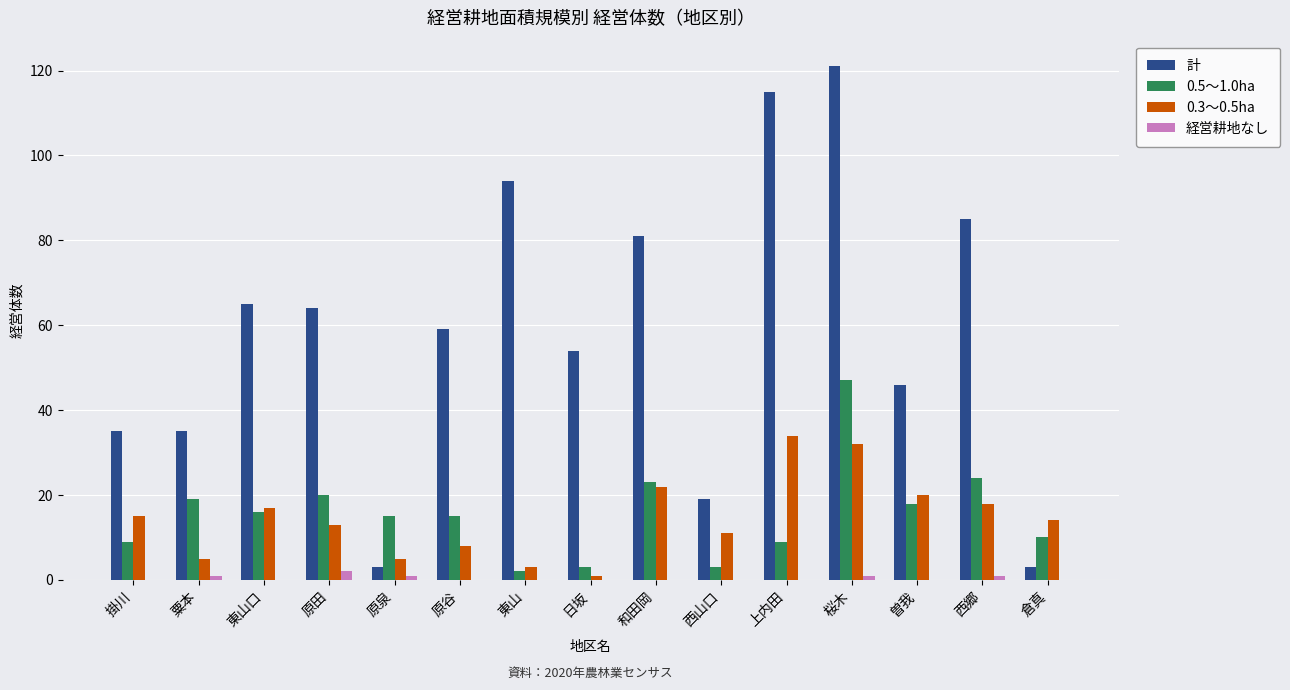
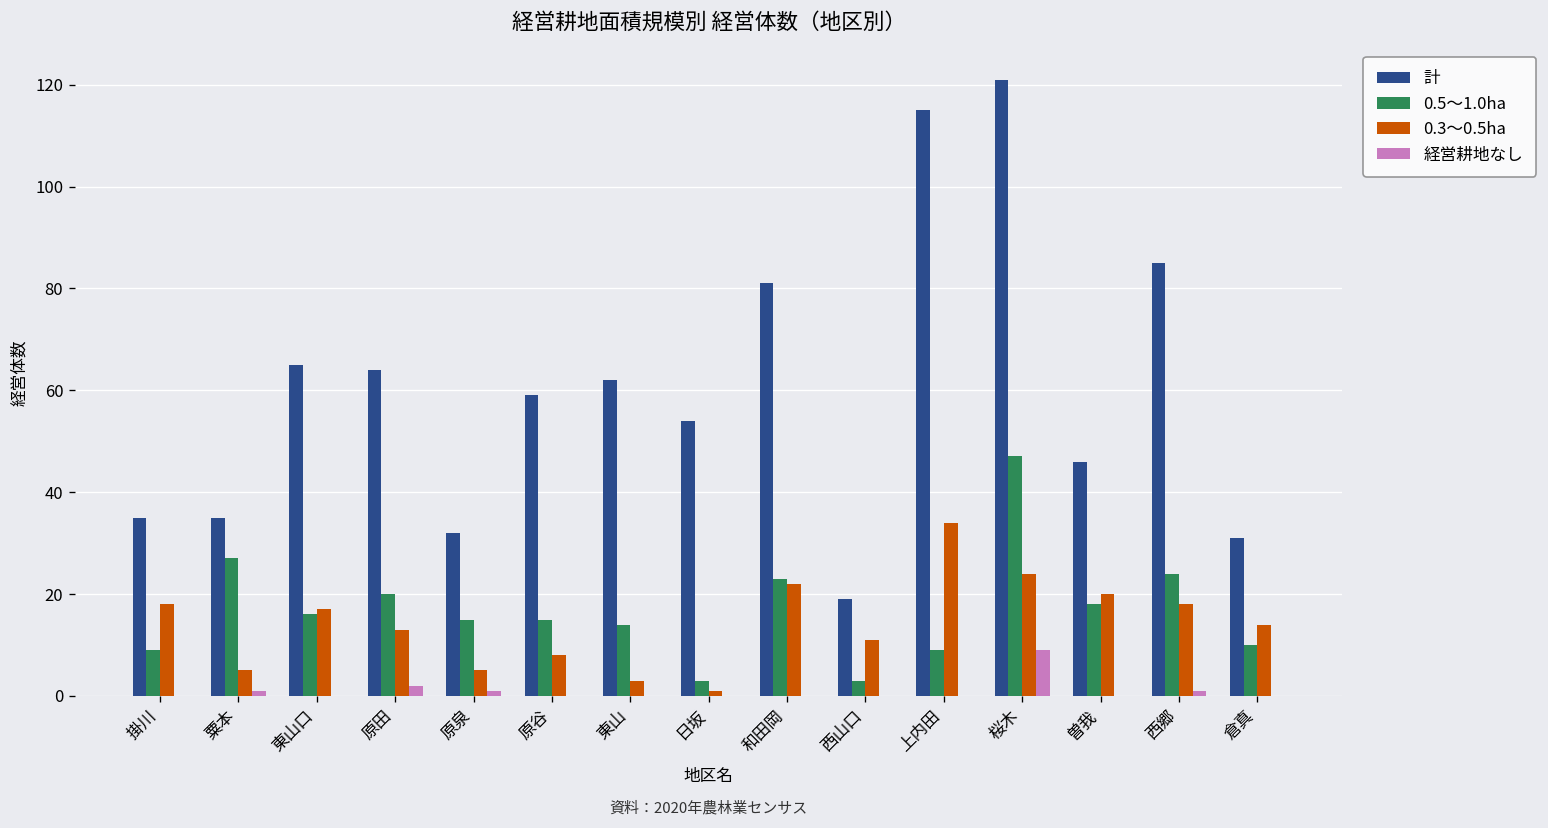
  {
    "計": {
      "掛川": 35,
      "粟本": 35,
      "東山口": 65,
      "原田": 64,
-     "原泉": 3,
+     "原泉": 32,
      "原谷": 59,
-     "東山": 94,
+     "東山": 62,
      "日坂": 54,
      "和田岡": 81,
      "西山口": 19,
      "上内田": 115,
      "桜木": 121,
      "曽我": 46,
      "西郷": 85,
-     "倉真": 3
+     "倉真": 31
    },
    "0.5～1.0ha": {
      "掛川": 9,
-     "粟本": 19,
+     "粟本": 27,
      "東山口": 16,
      "原田": 20,
      "原泉": 15,
      "原谷": 15,
-     "東山": 2,
+     "東山": 14,
      "日坂": 3,
      "和田岡": 23,
      "西山口": 3,
      "上内田": 9,
      "桜木": 47,
      "曽我": 18,
      "西郷": 24,
      "倉真": 10
    },
    "0.3～0.5ha": {
-     "掛川": 15,
+     "掛川": 18,
      "粟本": 5,
      "東山口": 17,
      "原田": 13,
      "原泉": 5,
      "原谷": 8,
      "東山": 3,
      "日坂": 1,
      "和田岡": 22,
      "西山口": 11,
      "上内田": 34,
-     "桜木": 32,
+     "桜木": 24,
      "曽我": 20,
      "西郷": 18,
      "倉真": 14
    },
    "経営耕地なし": {
      "掛川": 0,
      "粟本": 1,
      "東山口": 0,
      "原田": 2,
      "原泉": 1,
      "原谷": 0,
      "東山": 0,
      "日坂": 0,
      "和田岡": 0,
      "西山口": 0,
      "上内田": 0,
-     "桜木": 1,
+     "桜木": 9,
      "曽我": 0,
      "西郷": 1,
      "倉真": 0
    }
  }
